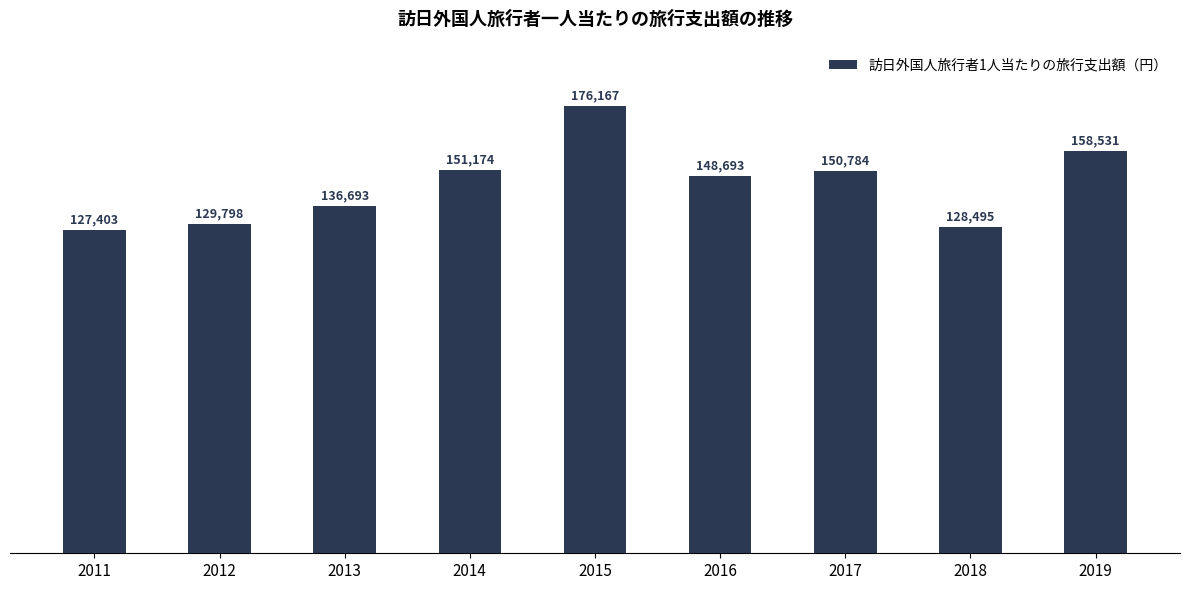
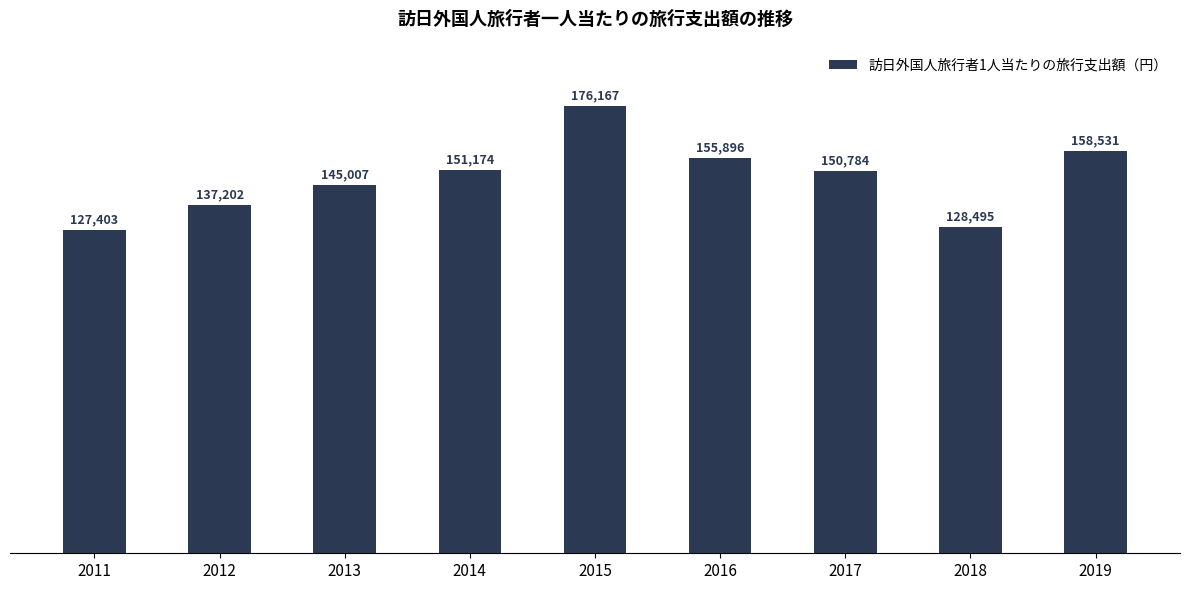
  {
    "2011": "127,403",
-   "2012": "129,798",
-   "2013": "136,693",
+   "2012": "137,202",
+   "2013": "145,007",
    "2014": "151,174",
    "2015": "176,167",
-   "2016": "148,693",
+   "2016": "155,896",
    "2017": "150,784",
    "2018": "128,495",
    "2019": "158,531"
  }
